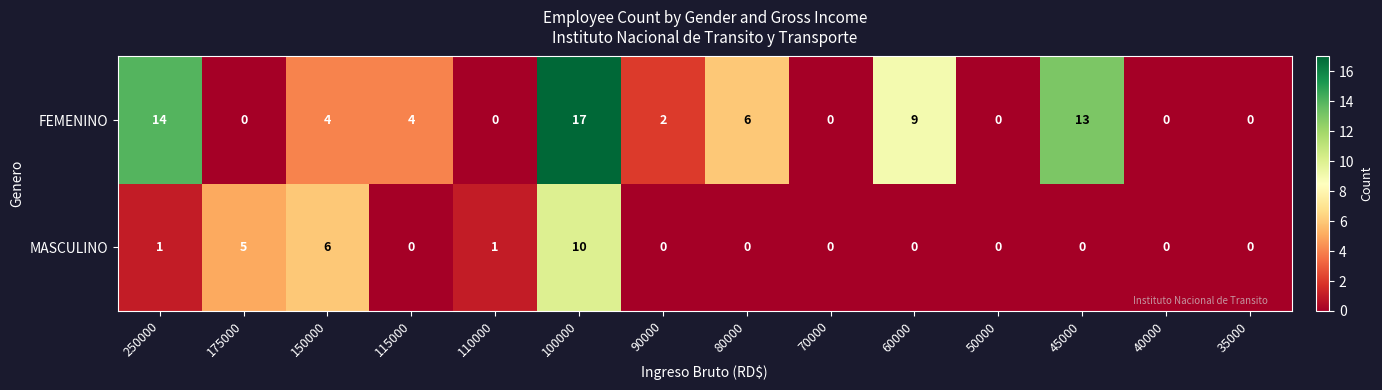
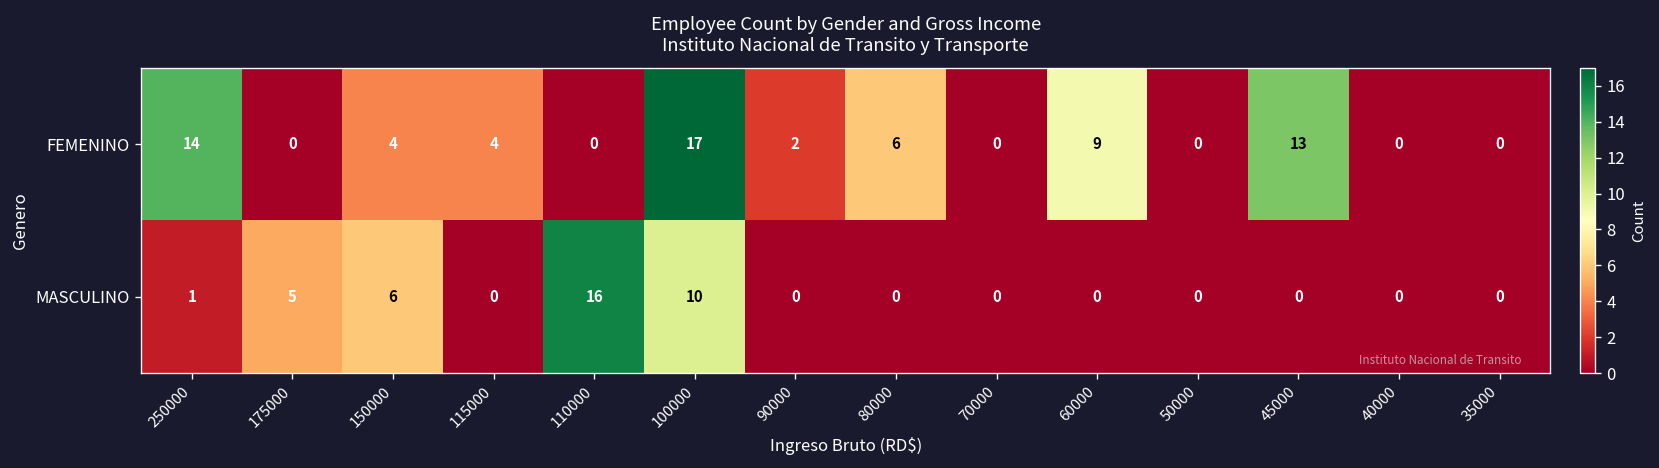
  {
    "FEMENINO": {
      "250000": 14,
      "175000": 0,
      "150000": 4,
      "115000": 4,
      "110000": 0,
      "100000": 17,
      "90000": 2,
      "80000": 6,
      "70000": 0,
      "60000": 9,
      "50000": 0,
      "45000": 13,
      "40000": 0,
      "35000": 0
    },
    "MASCULINO": {
      "250000": 1,
      "175000": 5,
      "150000": 6,
      "115000": 0,
-     "110000": 1,
+     "110000": 16,
      "100000": 10,
      "90000": 0,
      "80000": 0,
      "70000": 0,
      "60000": 0,
      "50000": 0,
      "45000": 0,
      "35000": 0
    }
  }
